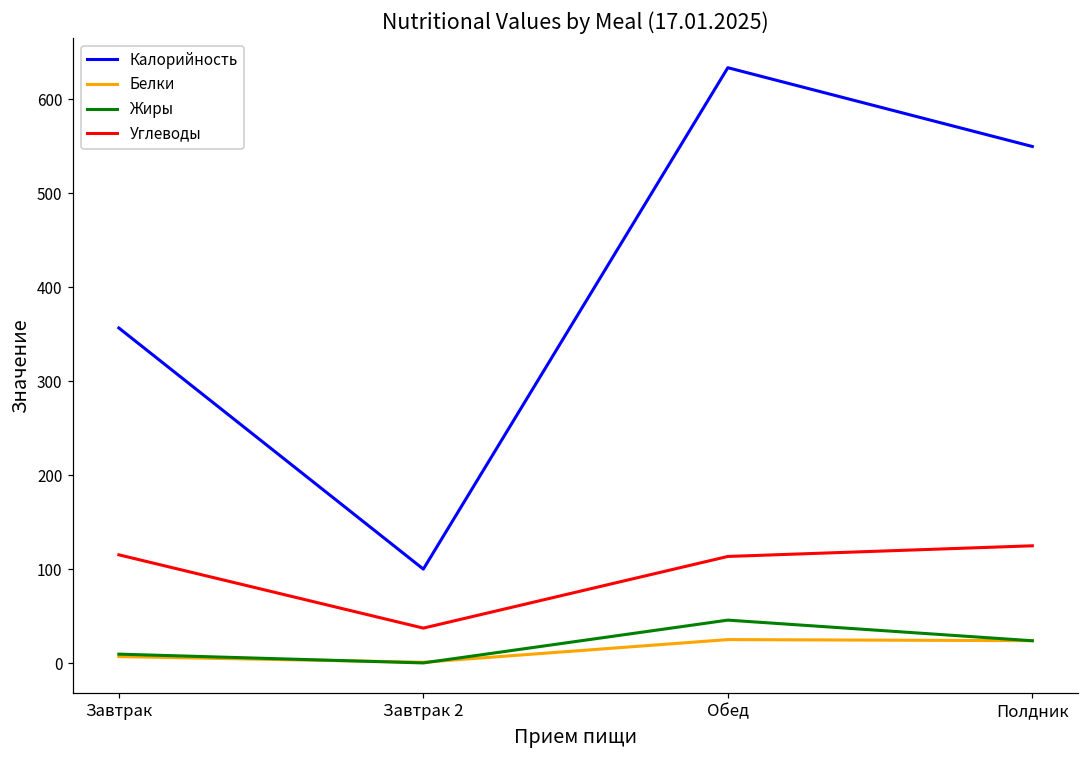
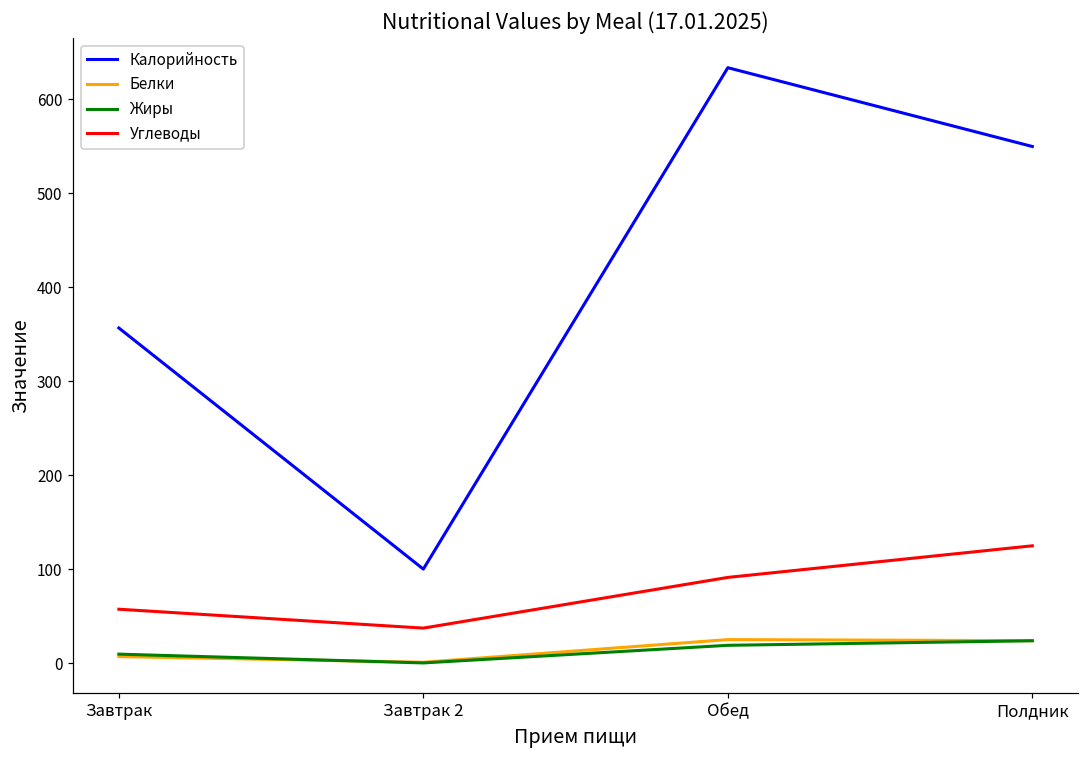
  {
    "Калорийность": {
      "Завтрак": 360,
      "Завтрак 2": 100,
      "Обед": 630,
      "Полдник": 550
    },
    "Белки": {
      "Обед": 30
    },
    "Жиры": {
-     "Обед": 50
+     "Обед": 20
    },
    "Углеводы": {
-     "Завтрак": 120,
+     "Завтрак": 60,
      "Завтрак 2": 40,
-     "Обед": 110,
+     "Обед": 90,
      "Полдник": 120
    }
  }
